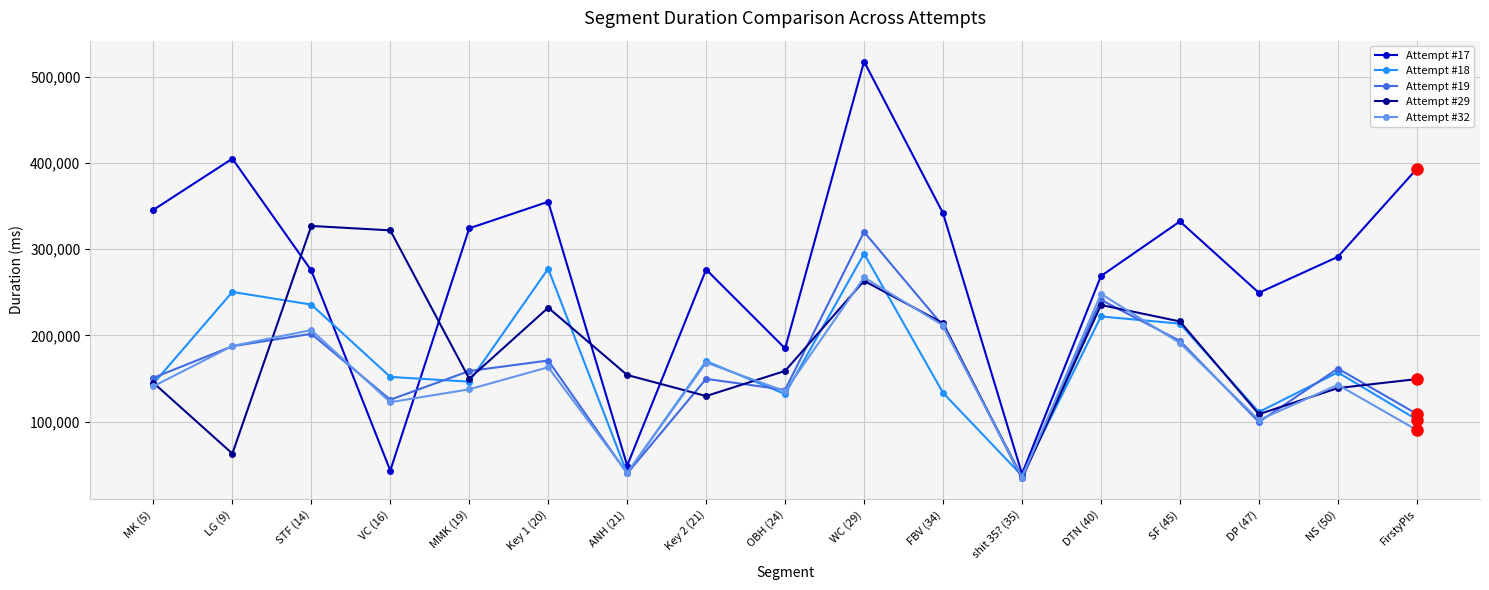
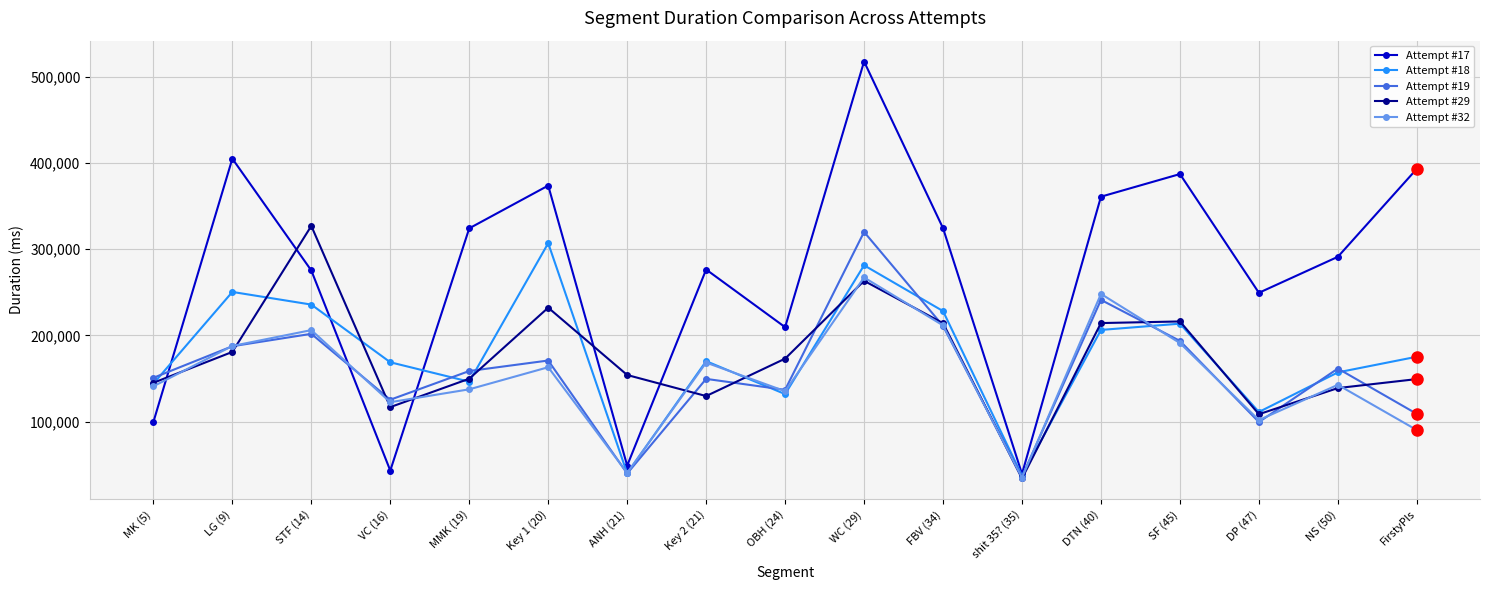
  {
    "Attempt #17": {
-     "MK (5)": "350,000",
+     "MK (5)": "100,000",
      "LG (9)": "410,000",
      "STF (14)": "280,000",
      "VC (16)": "40,000",
      "MMK (19)": "320,000",
-     "Key 1 (20)": "360,000",
+     "Key 1 (20)": "370,000",
      "ANH (21)": "50,000",
      "Key 2 (21)": "280,000",
-     "OBH (24)": "180,000",
+     "OBH (24)": "210,000",
      "WC (29)": "520,000",
-     "FBV (34)": "340,000",
-     "DTN (40)": "270,000",
-     "SF (45)": "330,000",
+     "FBV (34)": "320,000",
+     "DTN (40)": "360,000",
+     "SF (45)": "390,000",
      "DP (47)": "250,000",
      "NS (50)": "290,000"
    },
    "Attempt #18": {
      "LG (9)": "250,000",
      "STF (14)": "240,000",
-     "VC (16)": "150,000",
+     "VC (16)": "170,000",
      "MMK (19)": "150,000",
-     "Key 1 (20)": "280,000",
+     "Key 1 (20)": "310,000",
      "OBH (24)": "130,000",
-     "WC (29)": "290,000",
-     "FBV (34)": "130,000",
-     "DTN (40)": "220,000",
+     "WC (29)": "280,000",
+     "FBV (34)": "230,000",
+     "DTN (40)": "210,000",
      "NS (50)": "160,000",
-     "FirstyPls": "100,000"
+     "FirstyPls": "180,000"
    },
    "Attempt #29": {
-     "LG (9)": "60,000",
+     "LG (9)": "180,000",
      "STF (14)": "330,000",
-     "VC (16)": "320,000",
+     "VC (16)": "120,000",
      "MMK (19)": "150,000",
      "Key 1 (20)": "230,000",
      "ANH (21)": "150,000",
      "Key 2 (21)": "130,000",
-     "OBH (24)": "160,000",
+     "OBH (24)": "170,000",
      "WC (29)": "260,000",
-     "DTN (40)": "240,000",
+     "DTN (40)": "210,000",
      "NS (50)": "140,000"
    }
  }
